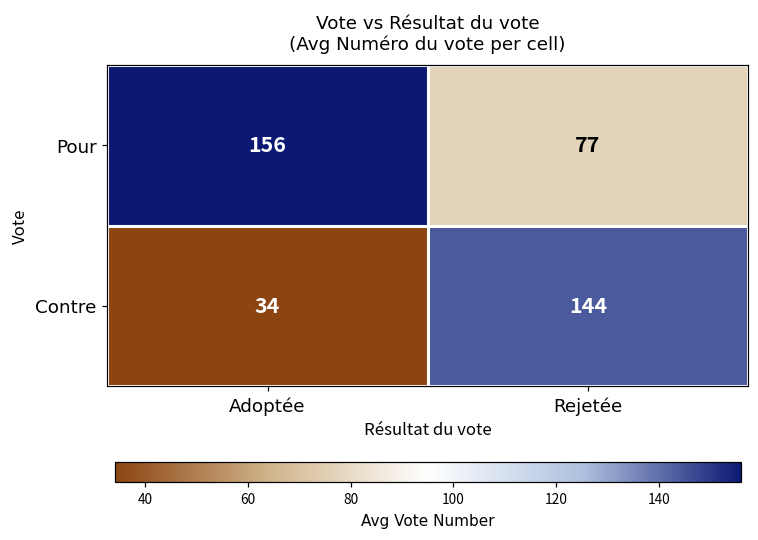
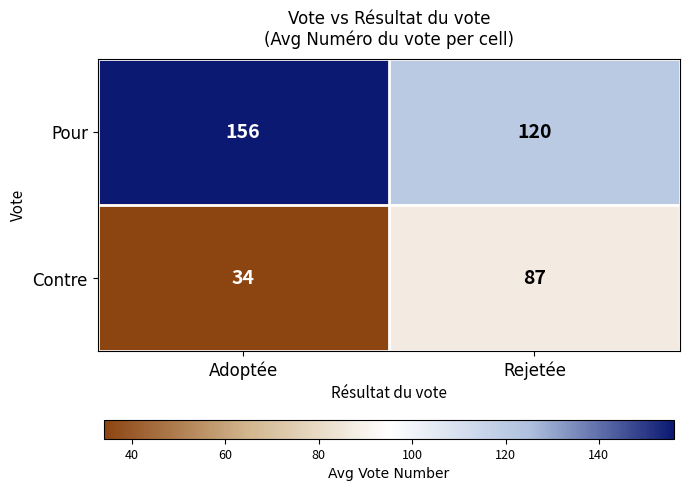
  {
    "Pour": {
      "Adoptée": 156,
-     "Rejetée": 77
+     "Rejetée": 120
    },
    "Contre": {
      "Adoptée": 34,
-     "Rejetée": 144
+     "Rejetée": 87
    }
  }
